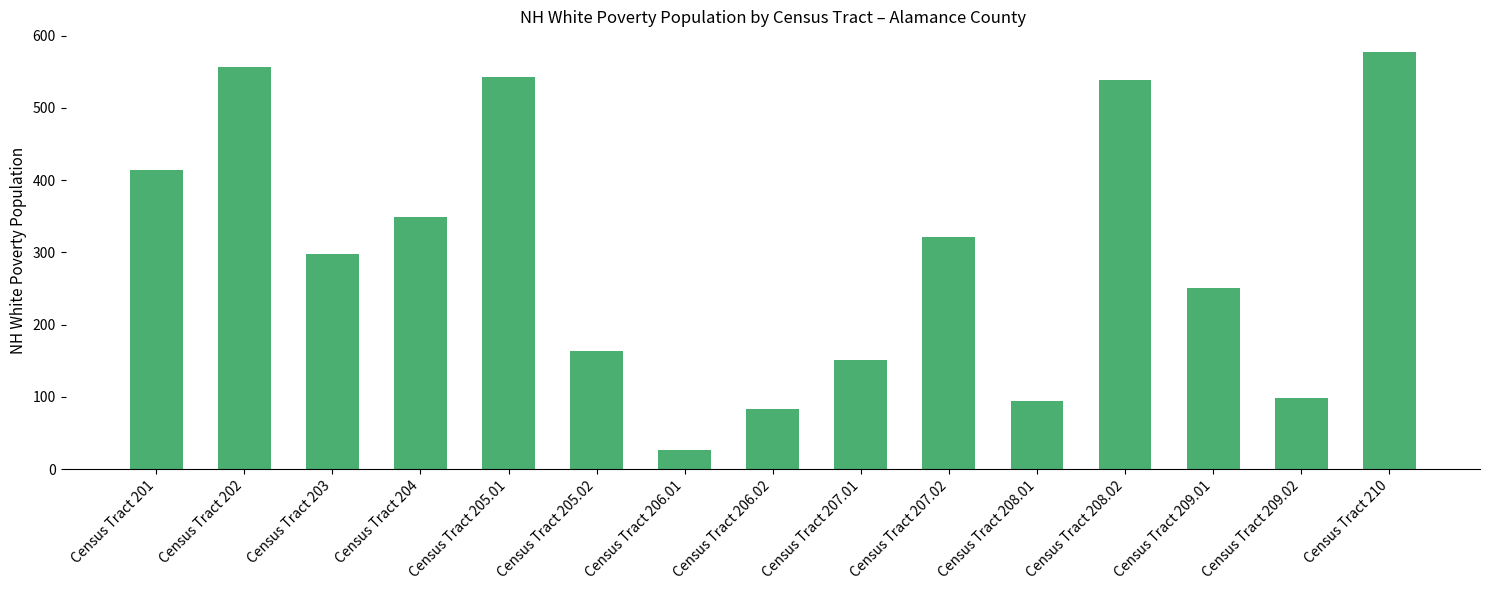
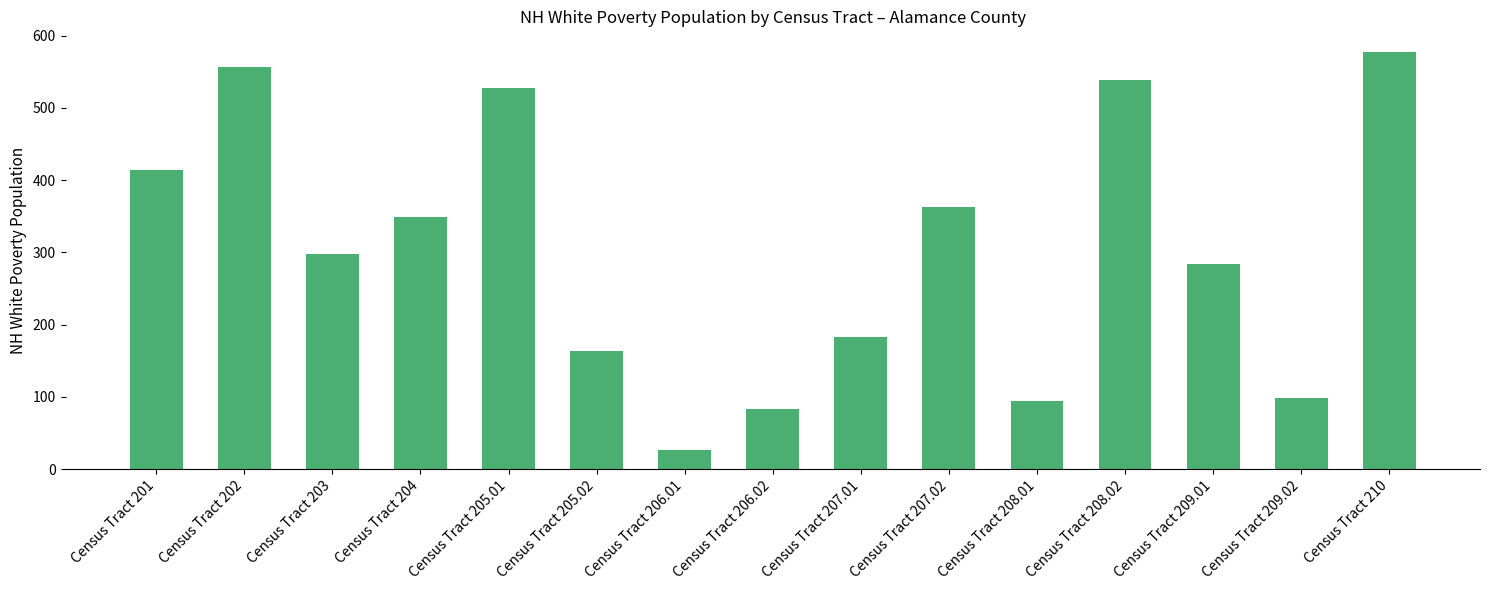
  {
    "Census Tract 201": 410,
    "Census Tract 202": 560,
    "Census Tract 203": 300,
    "Census Tract 204": 350,
-   "Census Tract 205.01": 540,
+   "Census Tract 205.01": 530,
    "Census Tract 205.02": 160,
    "Census Tract 206.01": 30,
    "Census Tract 206.02": 80,
-   "Census Tract 207.01": 150,
-   "Census Tract 207.02": 320,
+   "Census Tract 207.01": 180,
+   "Census Tract 207.02": 360,
    "Census Tract 208.01": 90,
    "Census Tract 208.02": 540,
-   "Census Tract 209.01": 250,
+   "Census Tract 209.01": 280,
    "Census Tract 209.02": 100,
    "Census Tract 210": 580
  }
